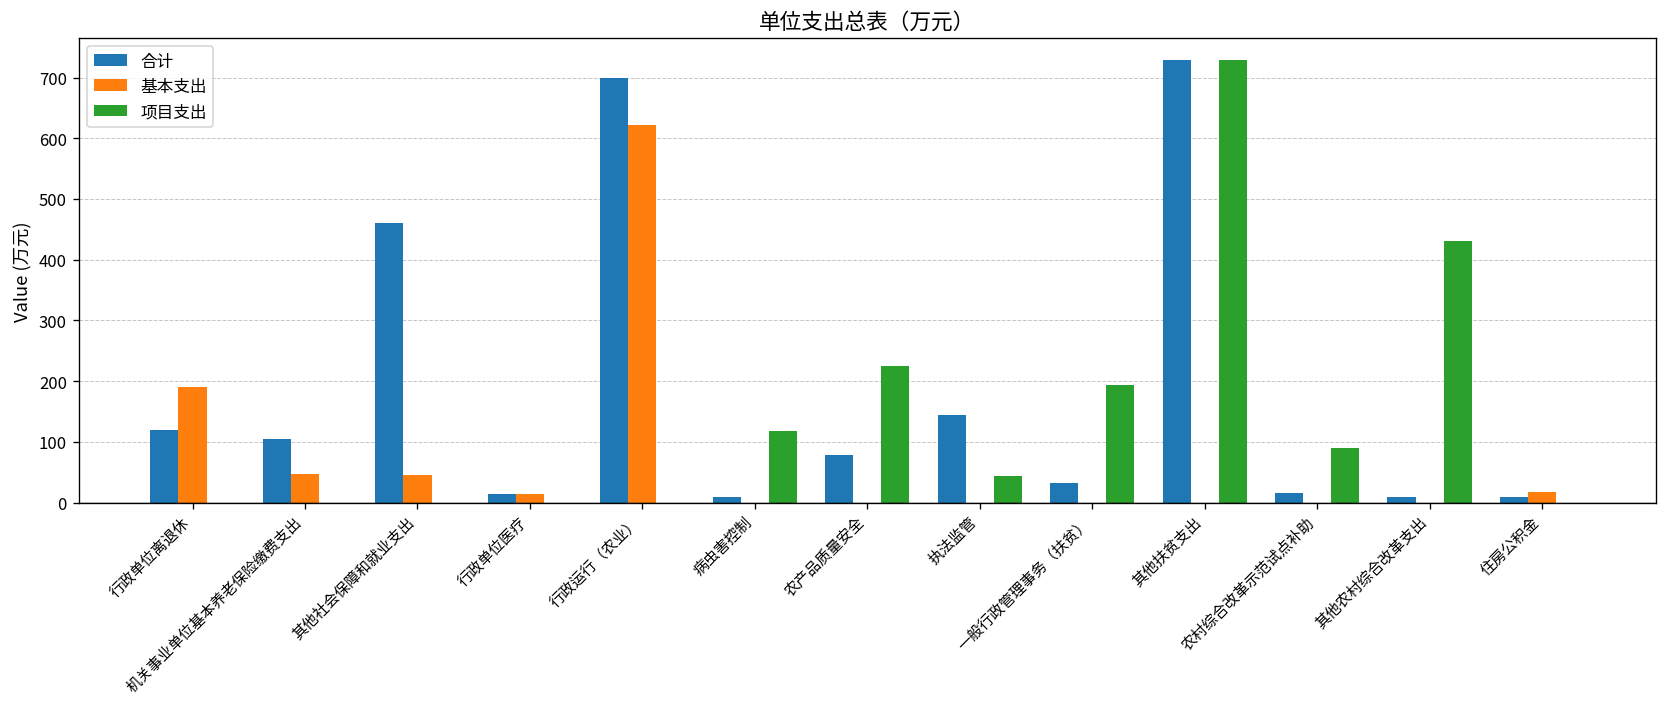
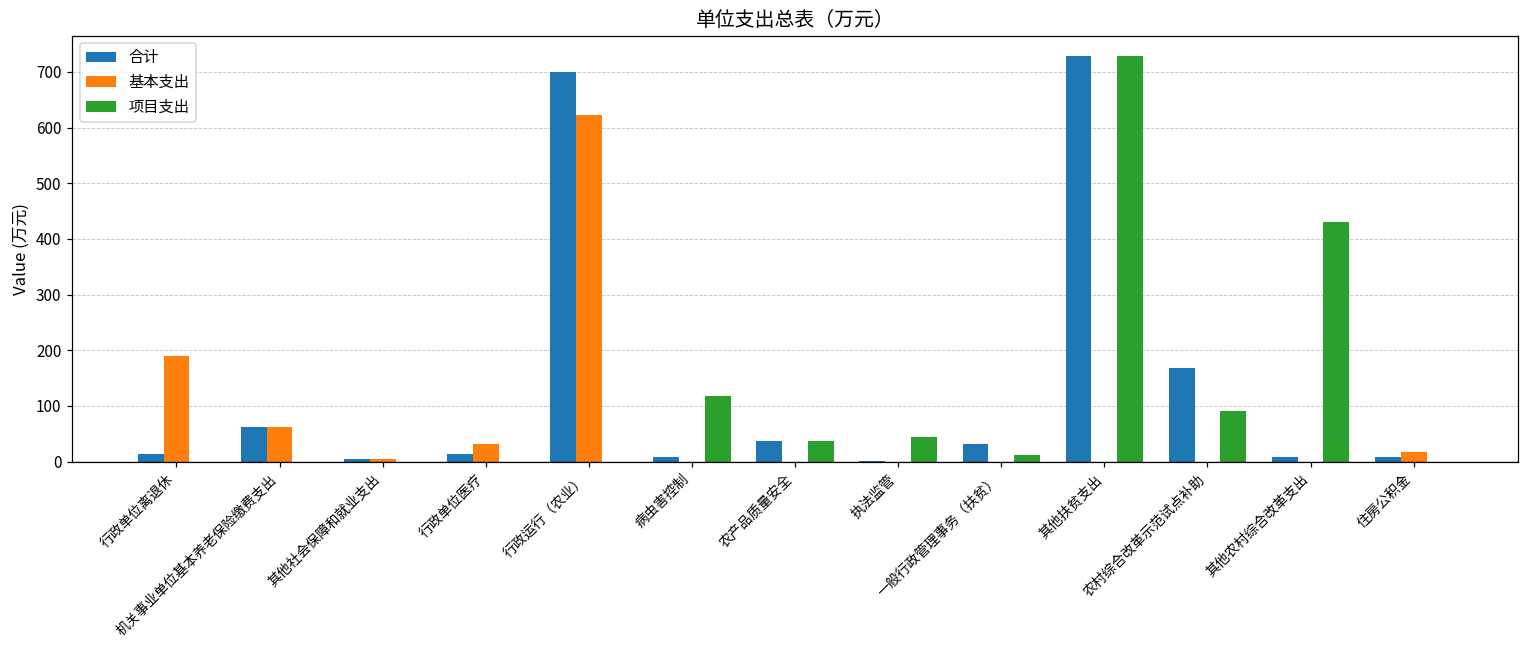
  {
    "合计": {
-     "行政单位离退休": 120,
-     "机关事业单位基本养老保险缴费支出": 110,
-     "其他社会保障和就业支出": 460,
+     "行政单位离退休": 10,
+     "机关事业单位基本养老保险缴费支出": 60,
+     "其他社会保障和就业支出": 10,
      "行政单位医疗": 10,
      "行政运行（农业）": 700,
      "病虫害控制": 10,
-     "农产品质量安全": 80,
-     "执法监管": 140,
+     "农产品质量安全": 40,
+     "执法监管": 0,
      "一般行政管理事务（扶贫）": 30,
      "其他扶贫支出": 730,
-     "农村综合改革示范试点补助": 20,
+     "农村综合改革示范试点补助": 170,
      "其他农村综合改革支出": 10,
      "住房公积金": 10
    },
    "基本支出": {
      "行政单位离退休": 190,
-     "机关事业单位基本养老保险缴费支出": 50,
-     "其他社会保障和就业支出": 50,
-     "行政单位医疗": 10,
+     "机关事业单位基本养老保险缴费支出": 60,
+     "其他社会保障和就业支出": 10,
+     "行政单位医疗": 30,
      "行政运行（农业）": 620,
      "病虫害控制": 0,
      "农产品质量安全": 0,
      "执法监管": 0,
      "一般行政管理事务（扶贫）": 0,
      "其他扶贫支出": 0,
      "农村综合改革示范试点补助": 0,
      "其他农村综合改革支出": 0,
      "住房公积金": 20
    },
    "项目支出": {
      "行政单位离退休": 0,
      "机关事业单位基本养老保险缴费支出": 0,
      "其他社会保障和就业支出": 0,
      "行政单位医疗": 0,
      "行政运行（农业）": 0,
      "病虫害控制": 120,
-     "农产品质量安全": 230,
+     "农产品质量安全": 40,
      "执法监管": 40,
-     "一般行政管理事务（扶贫）": 190,
+     "一般行政管理事务（扶贫）": 10,
      "其他扶贫支出": 730,
      "农村综合改革示范试点补助": 90,
      "其他农村综合改革支出": 430,
      "住房公积金": 0
    }
  }
